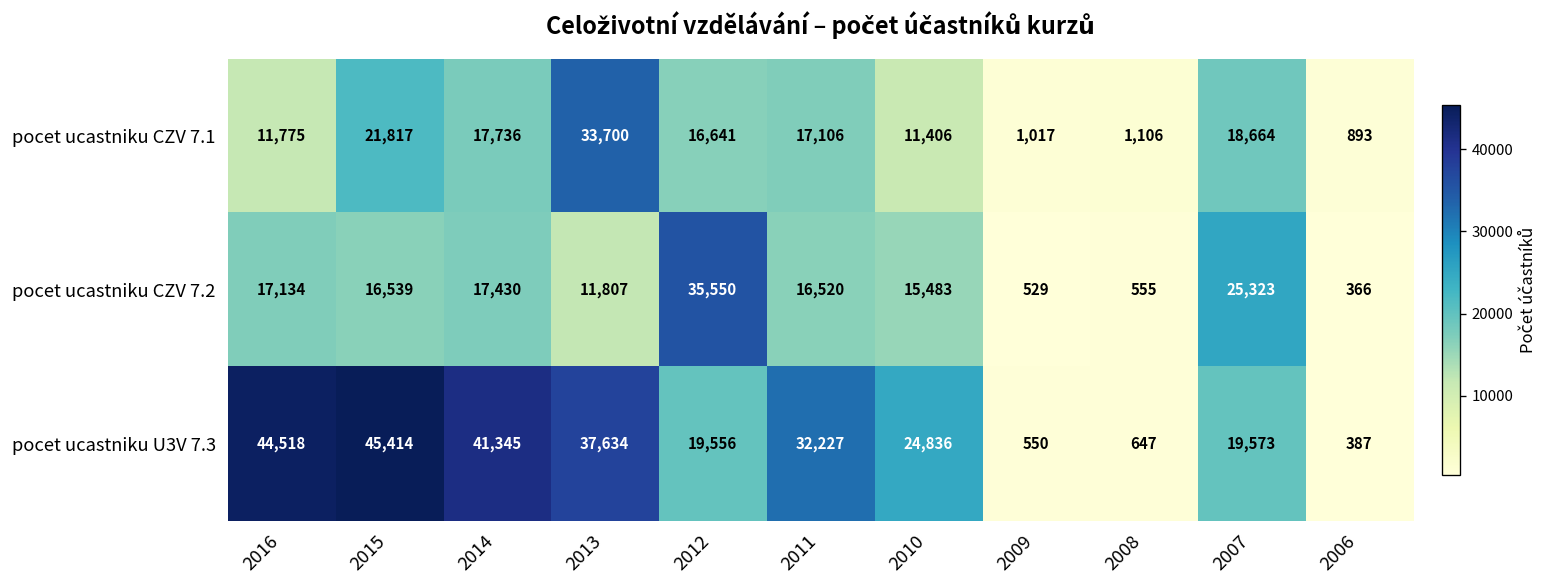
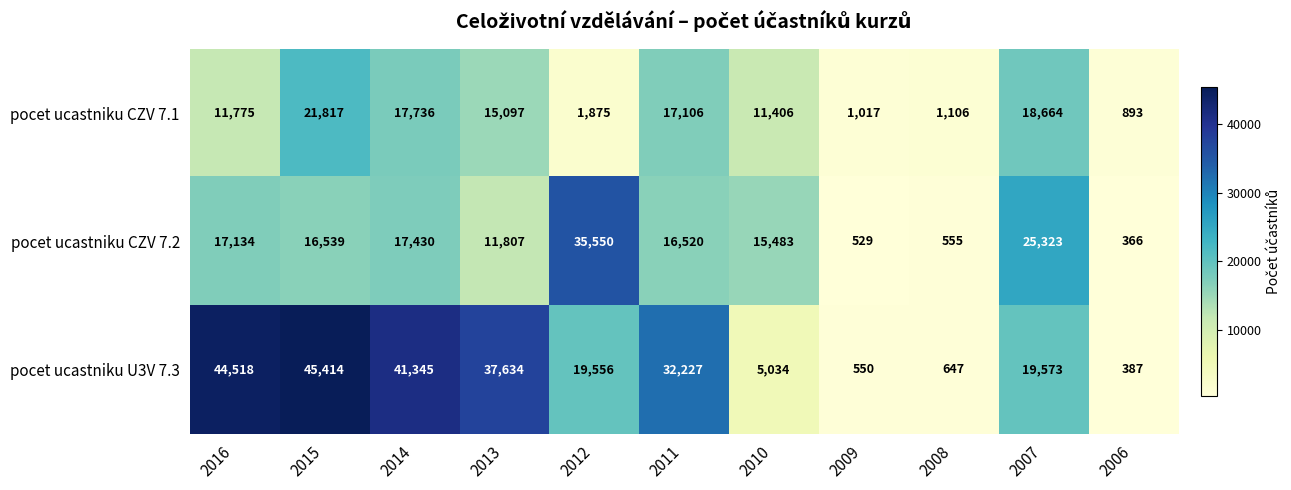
  {
    "pocet ucastniku CZV 7.1": {
      "2016": "11,775",
      "2015": "21,817",
      "2014": "17,736",
-     "2013": "33,700",
-     "2012": "16,641",
+     "2013": "15,097",
+     "2012": "1,875",
      "2011": "17,106",
      "2010": "11,406",
      "2009": "1,017",
      "2008": "1,106",
      "2007": "18,664",
      "2006": "893"
    },
    "pocet ucastniku CZV 7.2": {
      "2016": "17,134",
      "2015": "16,539",
      "2014": "17,430",
      "2013": "11,807",
      "2012": "35,550",
      "2011": "16,520",
      "2010": "15,483",
      "2009": "529",
      "2008": "555",
      "2007": "25,323",
      "2006": "366"
    },
    "pocet ucastniku U3V 7.3": {
      "2016": "44,518",
      "2015": "45,414",
      "2014": "41,345",
      "2013": "37,634",
      "2012": "19,556",
      "2011": "32,227",
-     "2010": "24,836",
+     "2010": "5,034",
      "2009": "550",
      "2008": "647",
      "2007": "19,573",
      "2006": "387"
    }
  }
